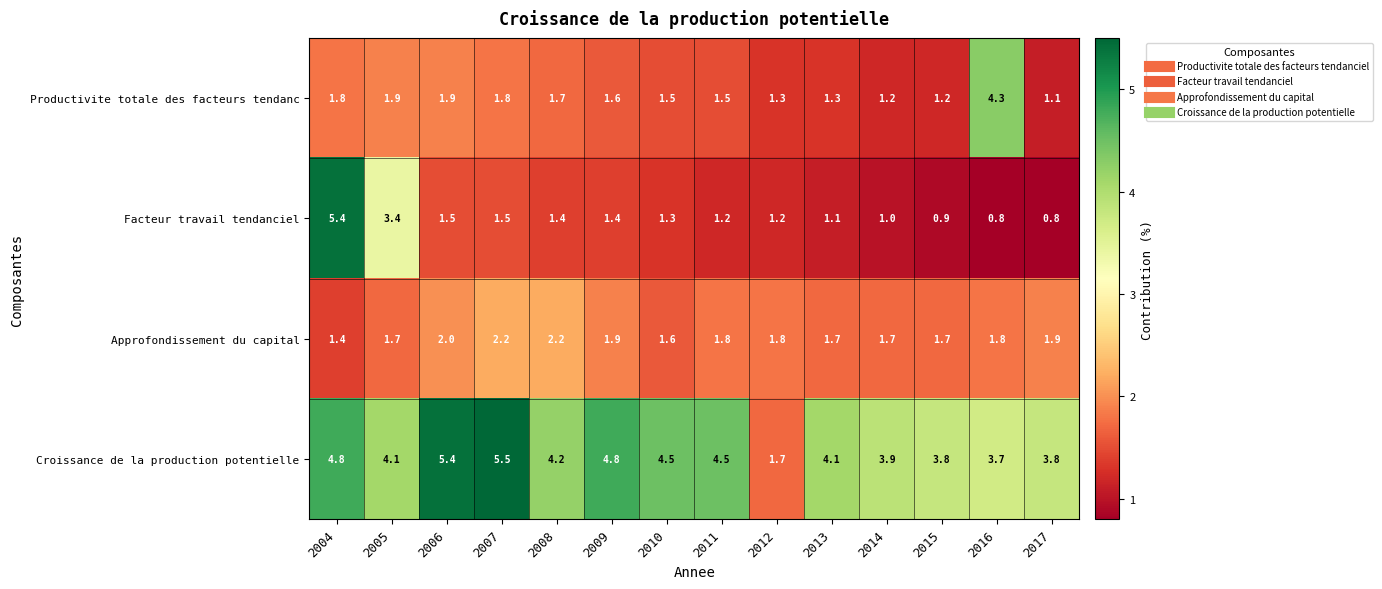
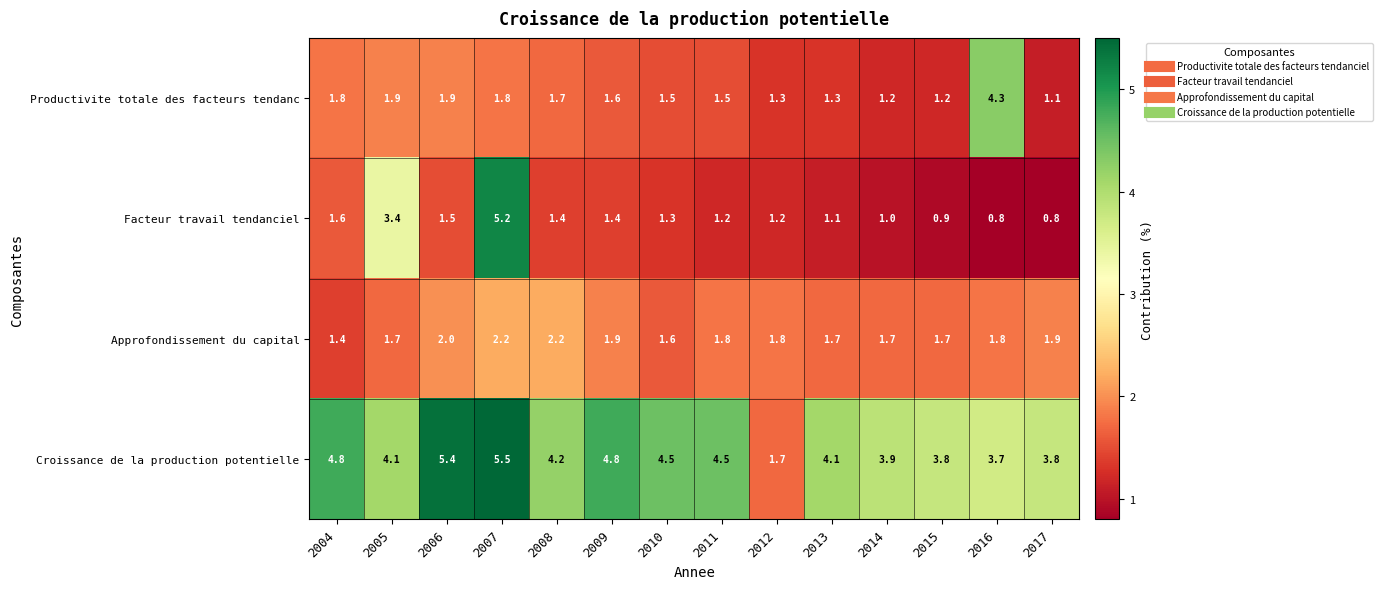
  {
    "Productivite totale des facteurs tendanc": {
      "2004": 1.8,
      "2005": 1.9,
      "2006": 1.9,
      "2007": 1.8,
      "2008": 1.7,
      "2009": 1.6,
      "2010": 1.5,
      "2011": 1.5,
      "2012": 1.3,
      "2013": 1.3,
      "2014": 1.2,
      "2015": 1.2,
      "2016": 4.3,
      "2017": 1.1
    },
    "Facteur travail tendanciel": {
-     "2004": 5.4,
+     "2004": 1.6,
      "2005": 3.4,
      "2006": 1.5,
-     "2007": 1.5,
+     "2007": 5.2,
      "2008": 1.4,
      "2009": 1.4,
      "2010": 1.3,
      "2011": 1.2,
      "2012": 1.2,
      "2013": 1.1,
      "2014": 1.0,
      "2015": 0.9,
      "2016": 0.8,
      "2017": 0.8
    },
    "Approfondissement du capital": {
      "2004": 1.4,
      "2005": 1.7,
      "2006": 2.0,
      "2007": 2.2,
      "2008": 2.2,
      "2009": 1.9,
      "2010": 1.6,
      "2011": 1.8,
      "2012": 1.8,
      "2013": 1.7,
      "2014": 1.7,
      "2015": 1.7,
      "2016": 1.8,
      "2017": 1.9
    },
    "Croissance de la production potentielle": {
      "2004": 4.8,
      "2005": 4.1,
      "2006": 5.4,
      "2007": 5.5,
      "2008": 4.2,
      "2009": 4.8,
      "2010": 4.5,
      "2011": 4.5,
      "2012": 1.7,
      "2013": 4.1,
      "2014": 3.9,
      "2015": 3.8,
      "2016": 3.7,
      "2017": 3.8
    }
  }
